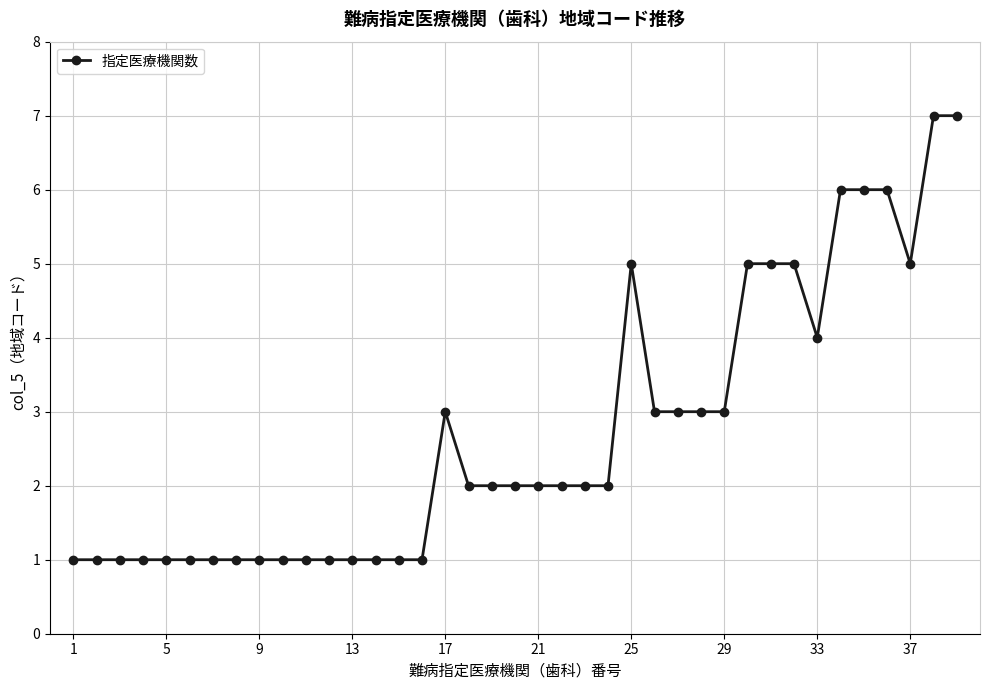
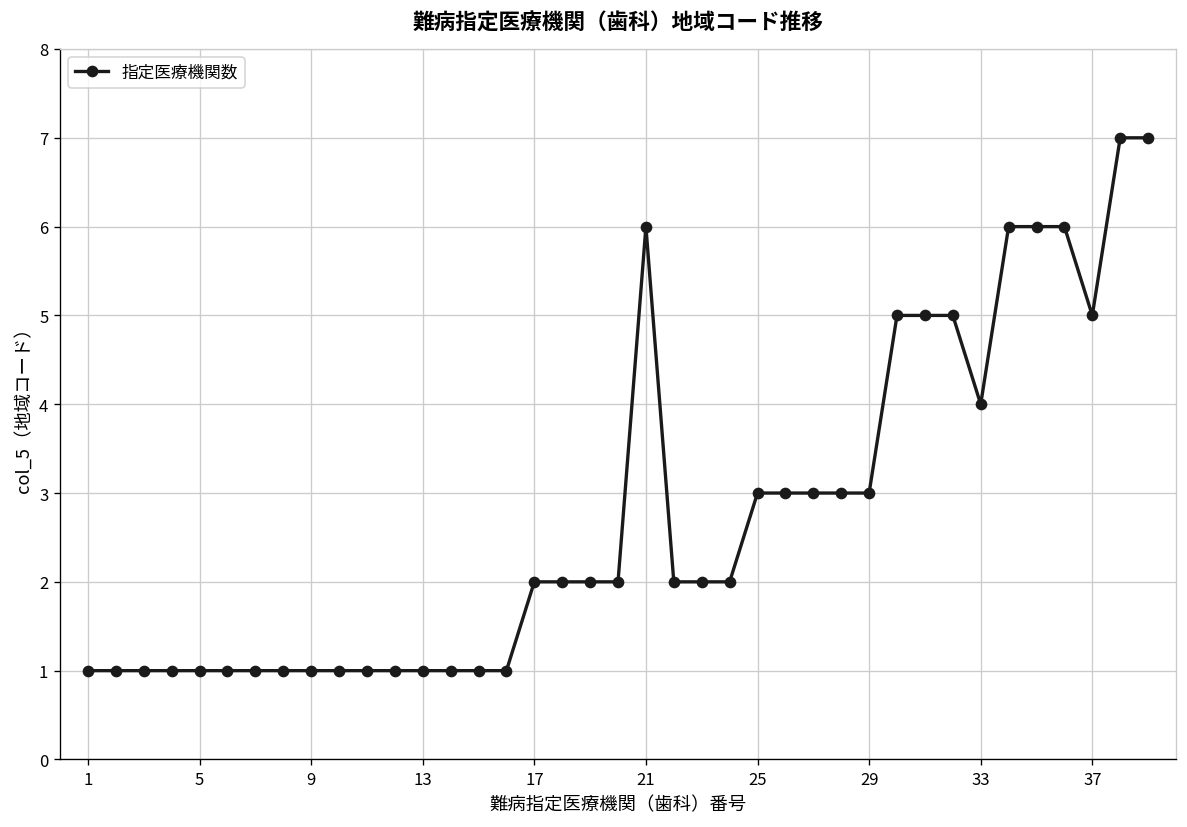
  {
    "1": 1,
    "5": 1,
    "9": 1,
    "13": 1,
-   "17": 3,
-   "21": 2,
-   "25": 5,
+   "17": 2,
+   "21": 6,
+   "25": 3,
    "29": 3,
    "33": 4,
    "37": 5
  }
